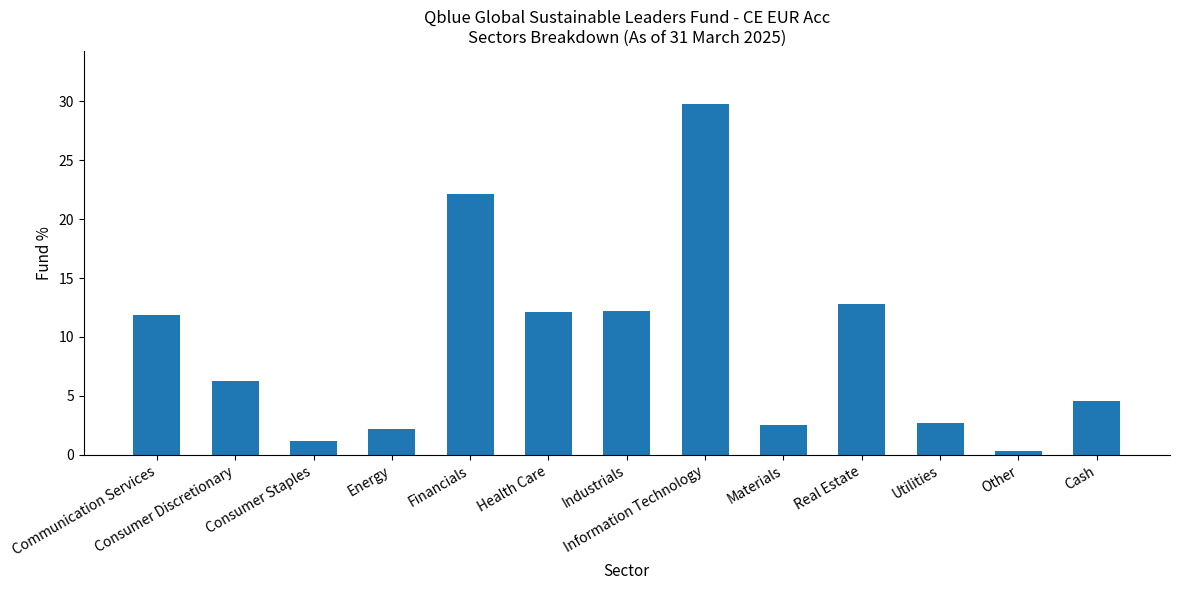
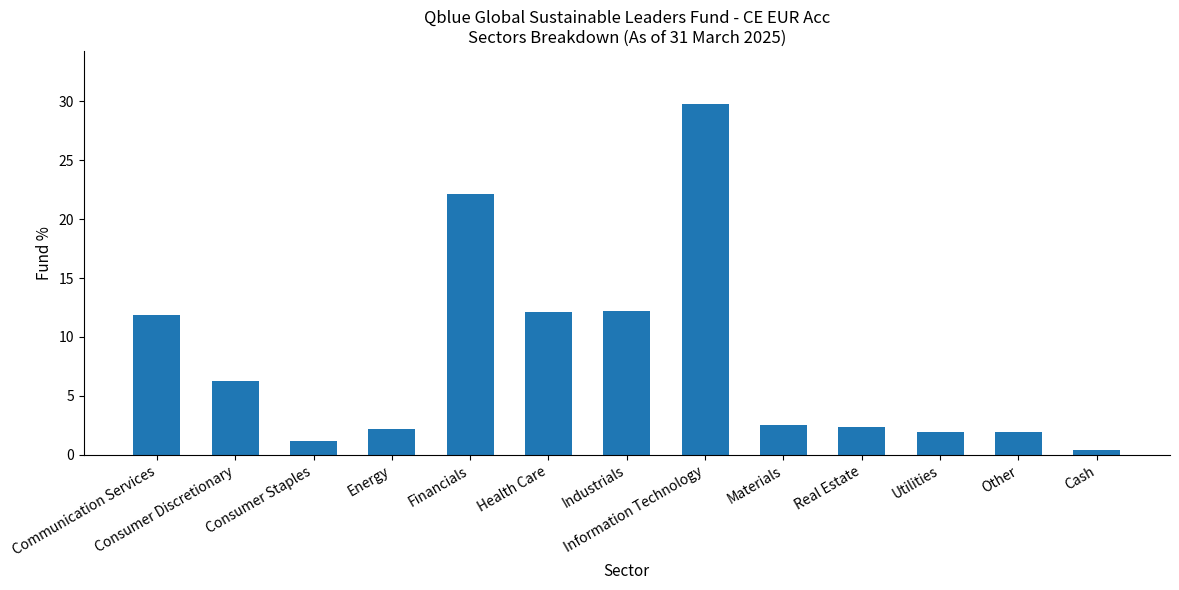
  {
    "Communication Services": 11.9,
    "Consumer Discretionary": 6.3,
    "Consumer Staples": 1.2,
    "Energy": 2.2,
    "Financials": 22.1,
    "Health Care": 12.1,
    "Industrials": 12.2,
    "Information Technology": 29.8,
    "Materials": 2.5,
-   "Real Estate": 12.8,
-   "Utilities": 2.7,
-   "Other": 0.3,
-   "Cash": 4.6
+   "Real Estate": 2.4,
+   "Utilities": 1.9,
+   "Other": 1.9,
+   "Cash": 0.4
  }
